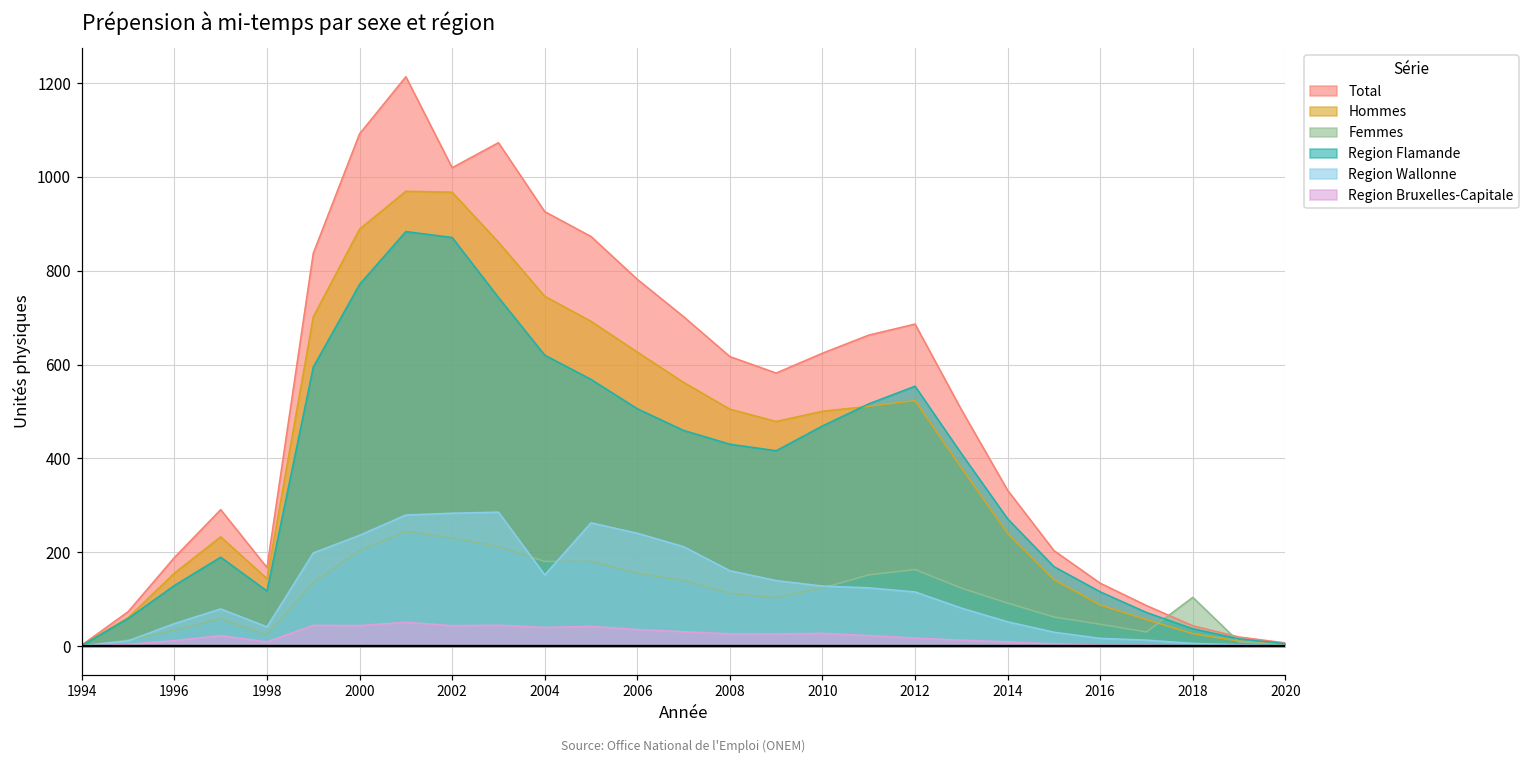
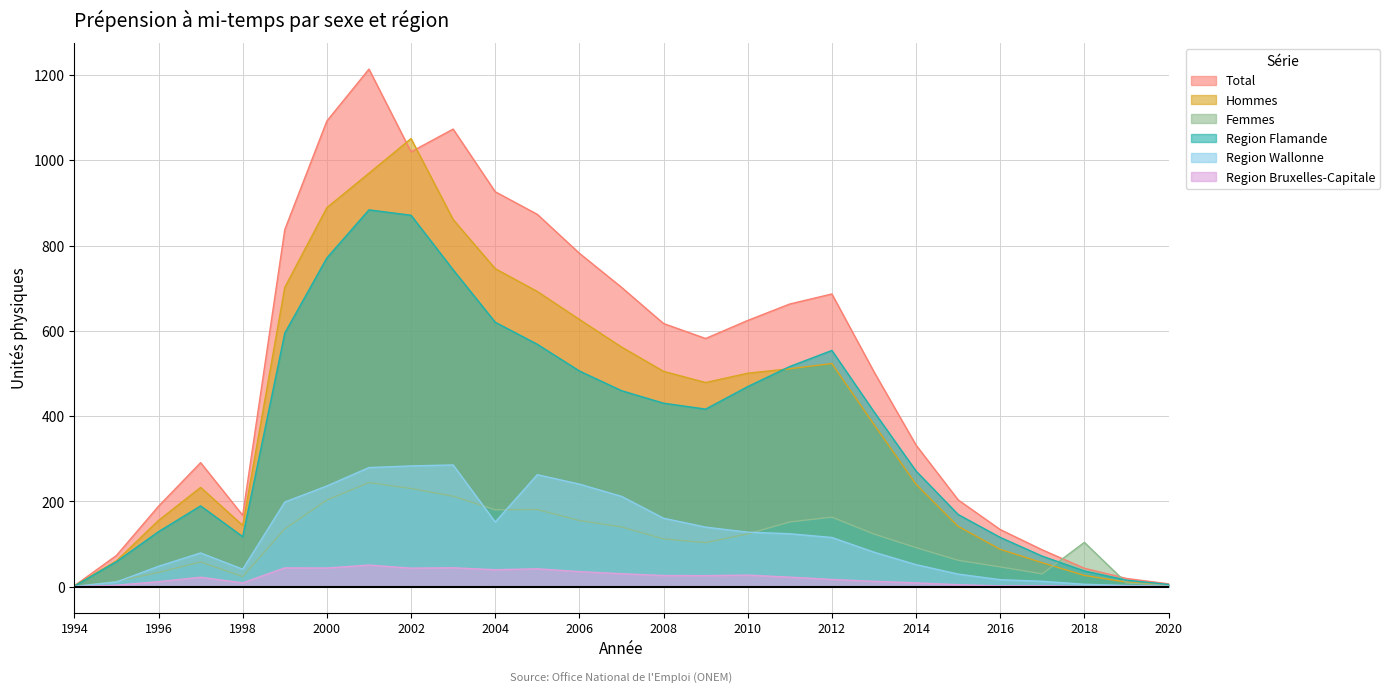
  {
    "Total": {
      "1996": 190,
      "1998": 170,
      "2000": 1090,
      "2002": 1020,
      "2004": 930,
      "2006": 780,
      "2008": 620,
      "2010": 620,
      "2012": 690,
      "2014": 330,
      "2016": 130,
      "2018": 40
    },
    "Hommes": {
      "1996": 160,
      "1998": 140,
      "2000": 890,
-     "2002": 970,
+     "2002": 1050,
      "2004": 750,
      "2006": 630,
      "2008": 510,
      "2010": 500,
      "2012": 520,
      "2014": 240,
      "2016": 90,
      "2018": 30
    },
    "Femmes": {
      "1996": 30,
      "1998": 20,
      "2000": 200,
      "2002": 230,
      "2004": 180,
      "2006": 160,
      "2008": 110,
      "2012": 160,
      "2014": 90,
      "2016": 50,
      "2018": 100
    },
    "Region Flamande": {
      "1996": 130,
      "1998": 120,
      "2000": 770,
      "2002": 870,
      "2004": 620,
      "2006": 510,
      "2008": 430,
      "2010": 470,
      "2012": 550,
      "2014": 270,
      "2016": 120,
      "2018": 40
    },
    "Region Wallonne": {
      "1996": 50,
      "1998": 40,
      "2000": 240,
      "2002": 280,
      "2004": 150,
      "2006": 240,
      "2008": 160,
      "2012": 120,
      "2014": 50,
      "2016": 20
    },
    "Region Bruxelles-Capitale": {
      "1996": 10,
      "1998": 10,
      "2000": 40,
      "2002": 40,
      "2004": 40,
      "2006": 40,
      "2008": 30,
      "2010": 30,
      "2012": 20,
      "2014": 10,
      "2016": 0
    }
  }
